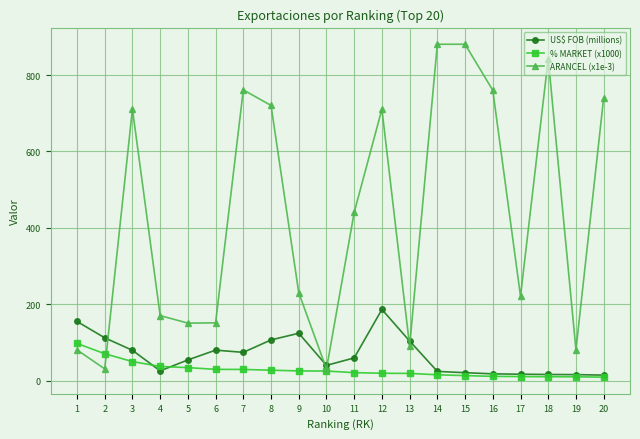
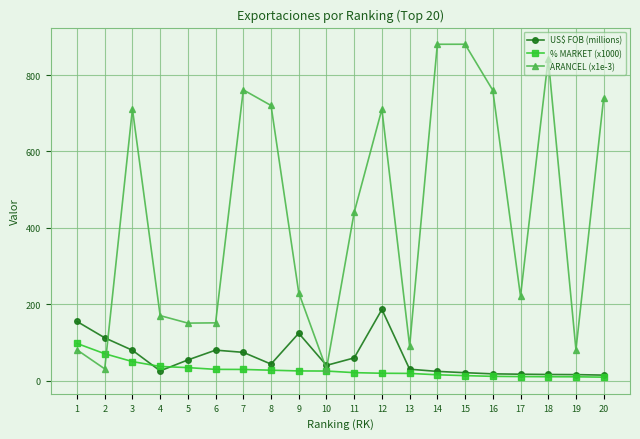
  {
    "US$ FOB (millions)": {
      "1": 150,
      "2": 110,
      "3": 80,
      "4": 30,
      "5": 50,
      "6": 80,
      "7": 70,
-     "8": 110,
+     "8": 40,
      "9": 120,
      "10": 40,
      "11": 60,
      "12": 190,
-     "13": 100,
+     "13": 30,
      "14": 20,
      "15": 20
    }
  }
